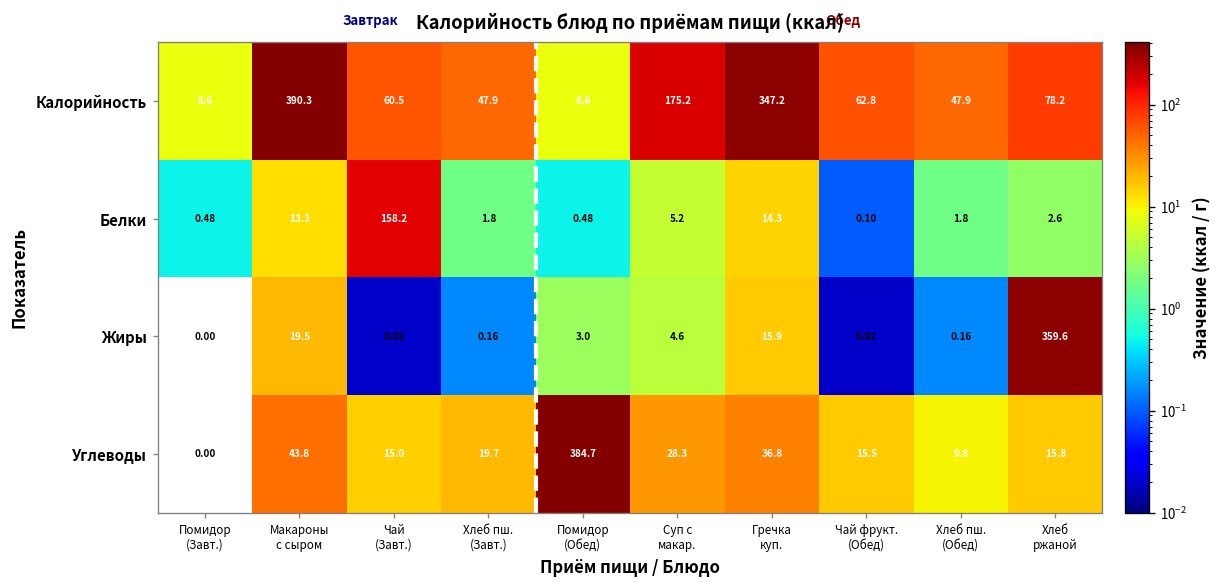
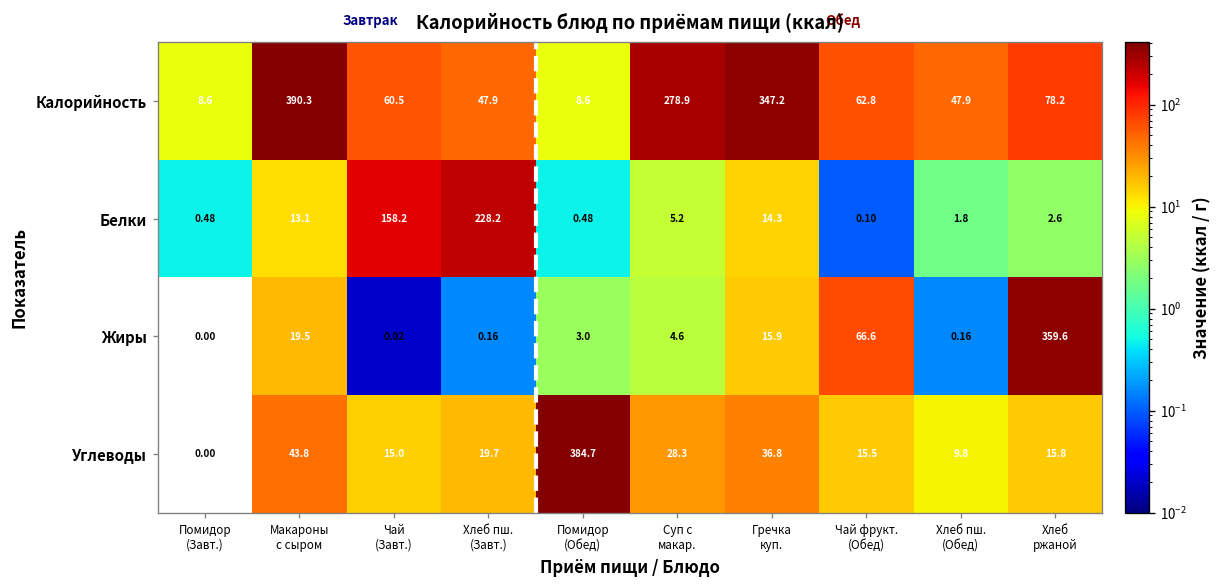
  {
    "Калорийность": {
      "Помидор (Завт.)": 8.6,
      "Макароны с сыром": 390.3,
      "Чай (Завт.)": 60.5,
      "Хлеб пш. (Завт.)": 47.9,
      "Помидор (Обед)": 8.6,
-     "Суп с макар.": 175.2,
+     "Суп с макар.": 278.9,
      "Гречка куп.": 347.2,
      "Чай фрукт. (Обед)": 62.8,
      "Хлеб пш. (Обед)": 47.9,
      "Хлеб ржаной": 78.2
    },
    "Белки": {
      "Помидор (Завт.)": 0.48,
      "Макароны с сыром": 13.1,
      "Чай (Завт.)": 158.2,
-     "Хлеб пш. (Завт.)": 1.8,
+     "Хлеб пш. (Завт.)": 228.2,
      "Помидор (Обед)": 0.48,
      "Суп с макар.": 5.2,
      "Гречка куп.": 14.3,
      "Чай фрукт. (Обед)": 0.10,
      "Хлеб пш. (Обед)": 1.8,
      "Хлеб ржаной": 2.6
    },
    "Жиры": {
      "Помидор (Завт.)": 0.00,
      "Макароны с сыром": 19.5,
      "Чай (Завт.)": 0.02,
      "Хлеб пш. (Завт.)": 0.16,
      "Помидор (Обед)": 3.0,
      "Суп с макар.": 4.6,
      "Гречка куп.": 15.9,
-     "Чай фрукт. (Обед)": 0.02,
+     "Чай фрукт. (Обед)": 66.6,
      "Хлеб пш. (Обед)": 0.16,
      "Хлеб ржаной": 359.6
    },
    "Углеводы": {
      "Помидор (Завт.)": 0.00,
      "Макароны с сыром": 43.8,
      "Чай (Завт.)": 15.0,
      "Хлеб пш. (Завт.)": 19.7,
      "Помидор (Обед)": 384.7,
      "Суп с макар.": 28.3,
      "Гречка куп.": 36.8,
      "Чай фрукт. (Обед)": 15.5,
      "Хлеб пш. (Обед)": 9.8,
      "Хлеб ржаной": 15.8
    }
  }
